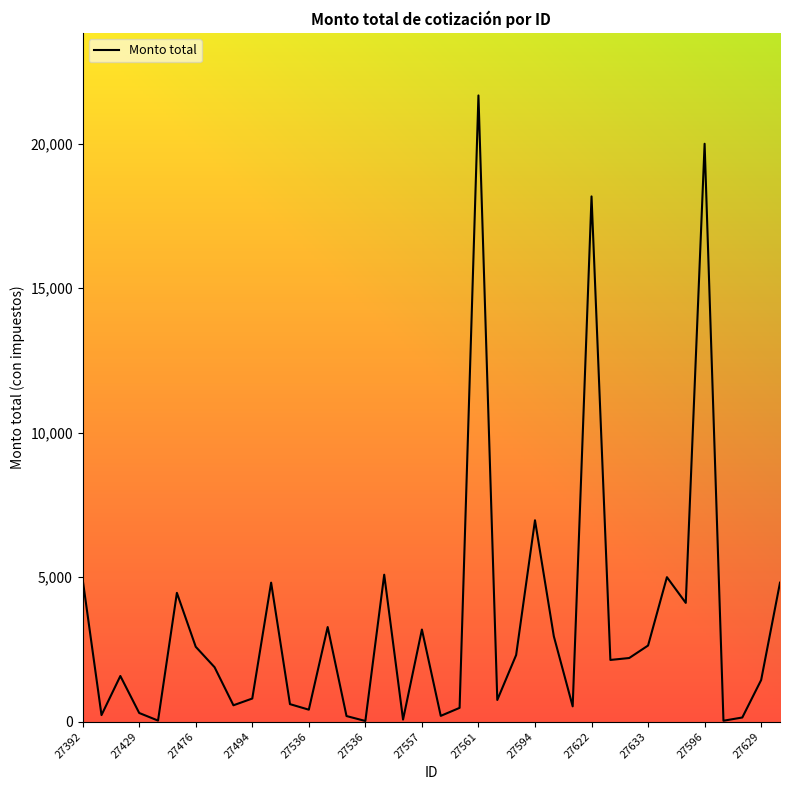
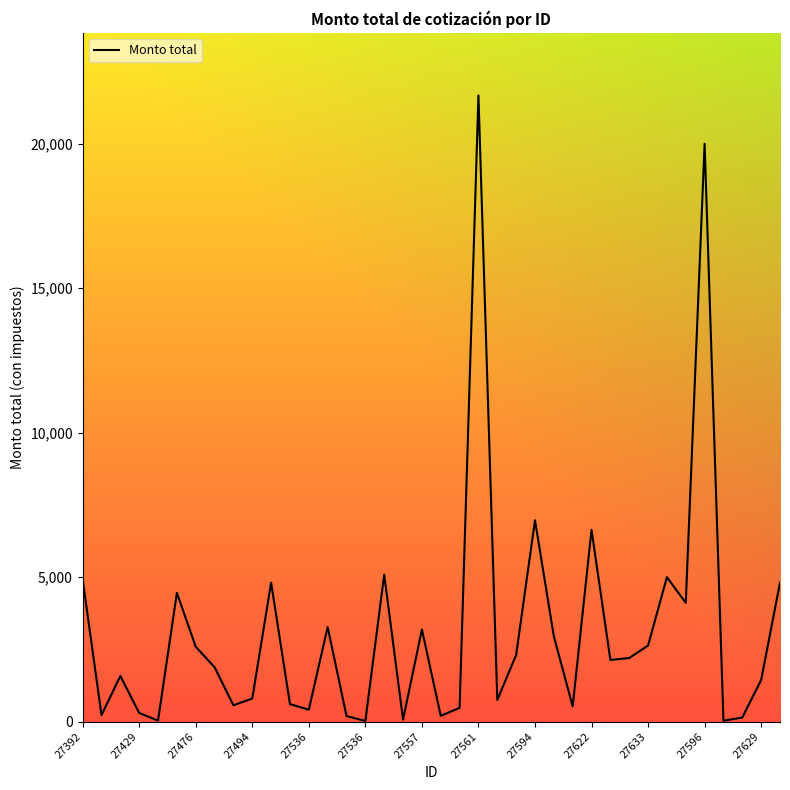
  {
    "27392": "4,900",
    "27594": "7,000",
-   "27622": "18,200",
+   "27622": "6,600",
    "27633": "2,600"
  }
